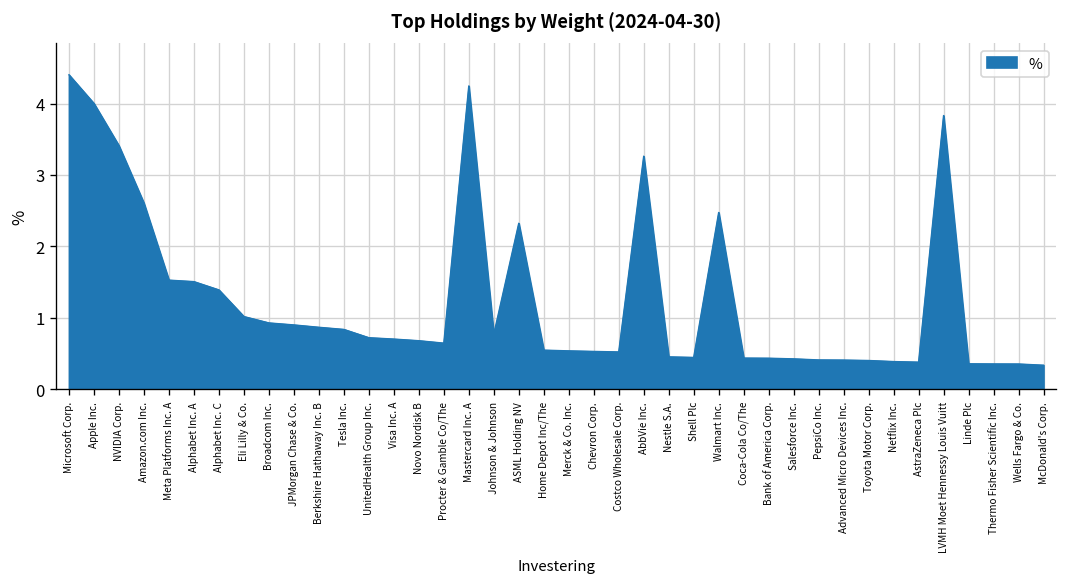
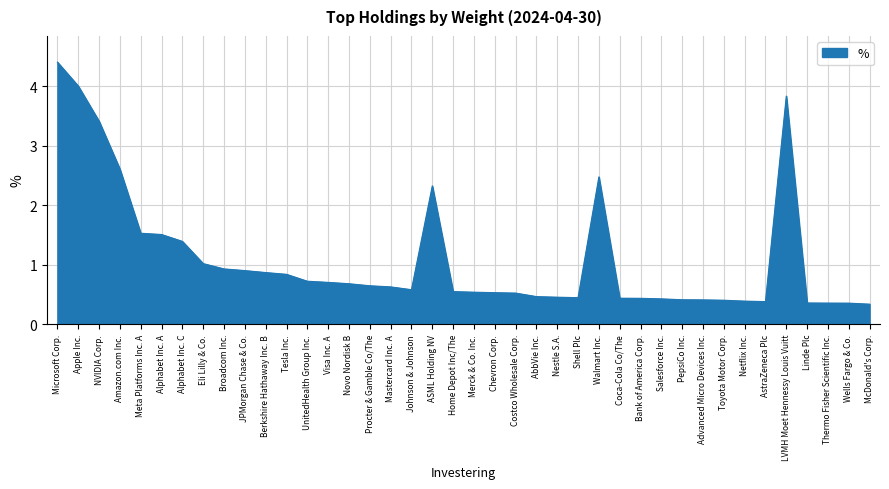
  {
    "Microsoft Corp.": 4.4,
    "Apple Inc.": 4.0,
    "NVIDIA Corp.": 3.4,
    "Amazon.com Inc.": 2.6,
    "Meta Platforms Inc. A": 1.5,
    "Alphabet Inc. A": 1.5,
    "Alphabet Inc. C": 1.4,
    "Eli Lilly & Co.": 1.0,
    "Broadcom Inc.": 0.9,
    "JPMorgan Chase & Co.": 0.9,
    "Berkshire Hathaway Inc. B": 0.9,
    "Tesla Inc.": 0.8,
    "UnitedHealth Group Inc.": 0.7,
    "Visa Inc. A": 0.7,
    "Novo Nordisk B": 0.7,
    "Procter & Gamble Co/The": 0.6,
-   "Mastercard Inc. A": 4.2,
-   "Johnson & Johnson": 0.8,
+   "Mastercard Inc. A": 0.6,
+   "Johnson & Johnson": 0.6,
    "ASML Holding NV": 2.3,
    "Home Depot Inc/The": 0.5,
    "Merck & Co. Inc.": 0.5,
    "Chevron Corp.": 0.5,
    "Costco Wholesale Corp.": 0.5,
-   "AbbVie Inc.": 3.3,
+   "AbbVie Inc.": 0.5,
    "Nestle S.A.": 0.5,
    "Shell Plc": 0.4,
    "Walmart Inc.": 2.5,
    "Coca-Cola Co/The": 0.4,
    "Bank of America Corp.": 0.4,
    "Salesforce Inc.": 0.4,
    "PepsiCo Inc.": 0.4,
    "Advanced Micro Devices Inc.": 0.4,
    "Toyota Motor Corp.": 0.4,
    "Netflix Inc.": 0.4,
    "AstraZeneca Plc": 0.4,
    "LVMH Moet Hennessy Louis Vuitt": 3.8,
    "Linde Plc": 0.4,
    "Thermo Fisher Scientific Inc.": 0.4,
    "Wells Fargo & Co.": 0.4,
    "McDonald's Corp.": 0.3
  }
